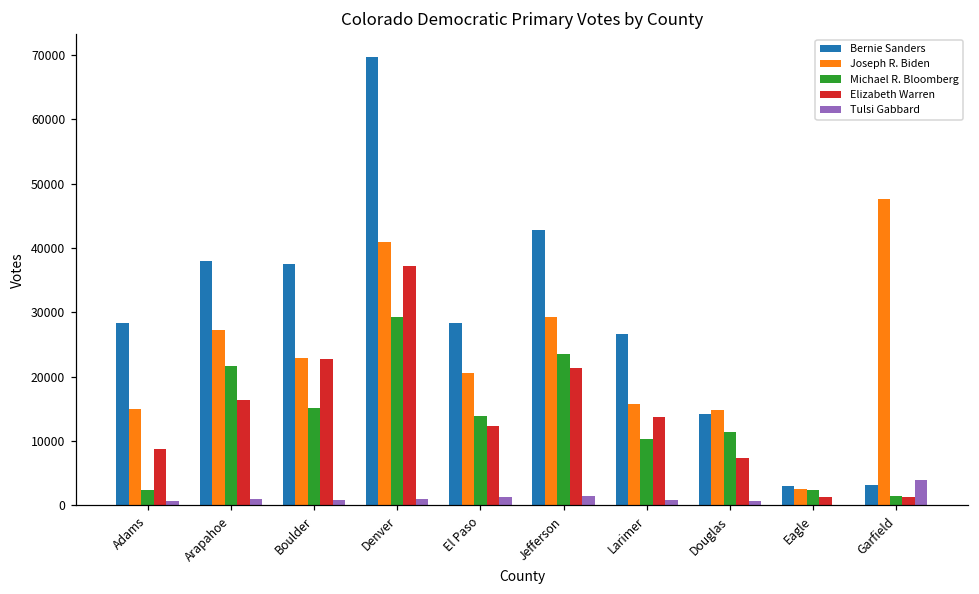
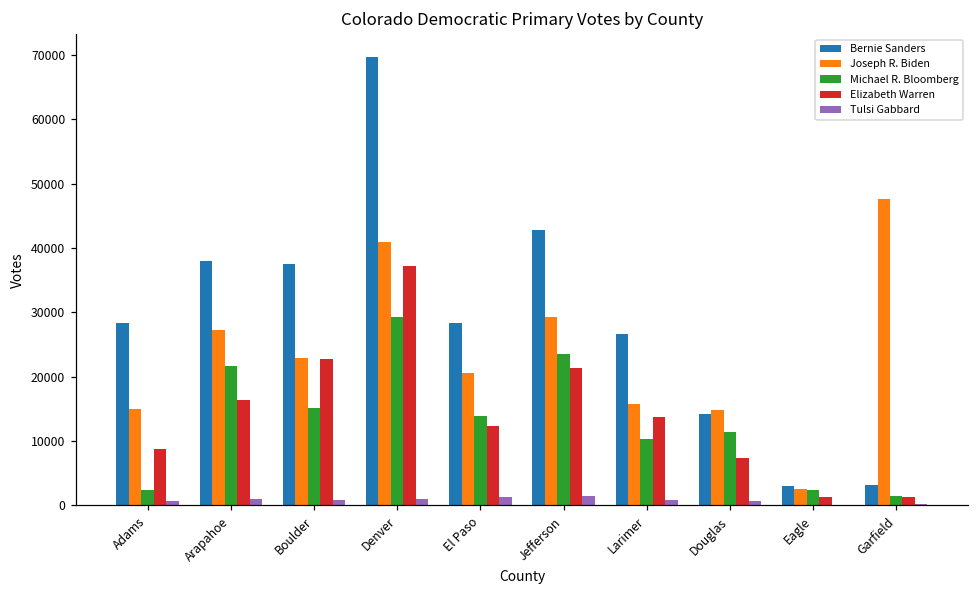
  {
    "Bernie Sanders": {
      "Adams": 28000,
      "Arapahoe": 38000,
      "Boulder": 38000,
      "Denver": 70000,
      "El Paso": 28000,
      "Jefferson": 43000,
      "Larimer": 27000,
      "Douglas": 14000,
      "Eagle": 3000,
      "Garfield": 3000
    },
    "Joseph R. Biden": {
      "Adams": 15000,
      "Arapahoe": 27000,
      "Boulder": 23000,
      "Denver": 41000,
      "El Paso": 20000,
      "Jefferson": 29000,
      "Larimer": 16000,
      "Douglas": 15000,
      "Eagle": 2000,
      "Garfield": 48000
    },
    "Michael R. Bloomberg": {
      "Adams": 2000,
      "Arapahoe": 22000,
      "Boulder": 15000,
      "Denver": 29000,
      "El Paso": 14000,
      "Jefferson": 24000,
      "Larimer": 10000,
      "Douglas": 11000,
      "Eagle": 2000,
      "Garfield": 1000
    },
    "Elizabeth Warren": {
      "Adams": 9000,
      "Arapahoe": 16000,
      "Boulder": 23000,
      "Denver": 37000,
      "El Paso": 12000,
      "Jefferson": 21000,
      "Larimer": 14000,
      "Douglas": 7000,
      "Eagle": 1000,
      "Garfield": 1000
    },
    "Tulsi Gabbard": {
      "Adams": 1000,
      "Arapahoe": 1000,
      "Boulder": 1000,
      "Denver": 1000,
      "El Paso": 1000,
      "Jefferson": 1000,
      "Larimer": 1000,
      "Douglas": 1000,
-     "Garfield": 4000
+     "Garfield": 0
    }
  }
